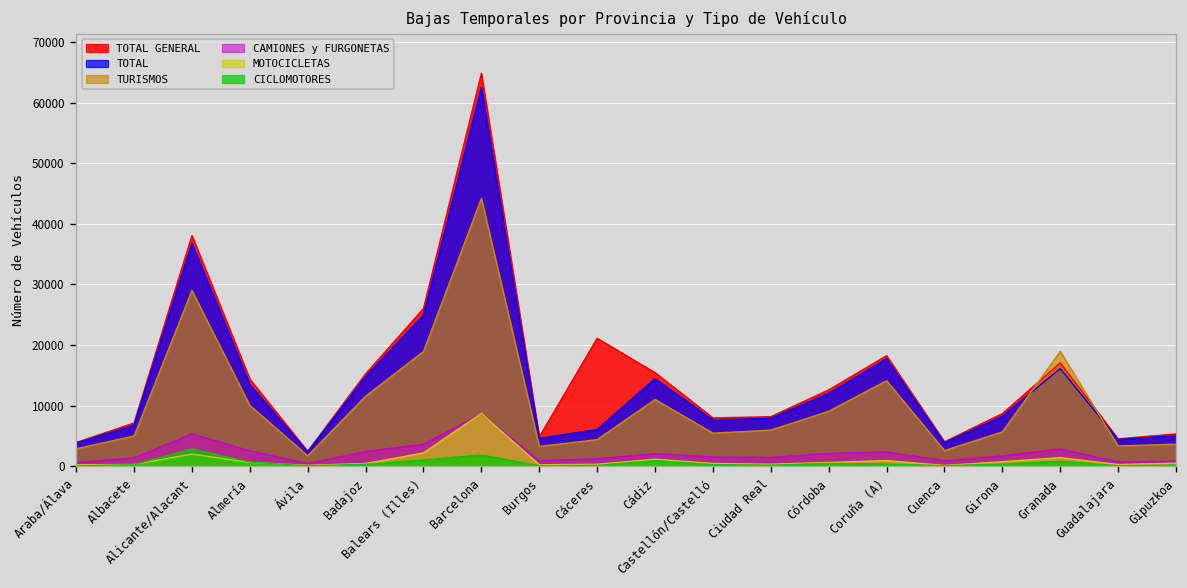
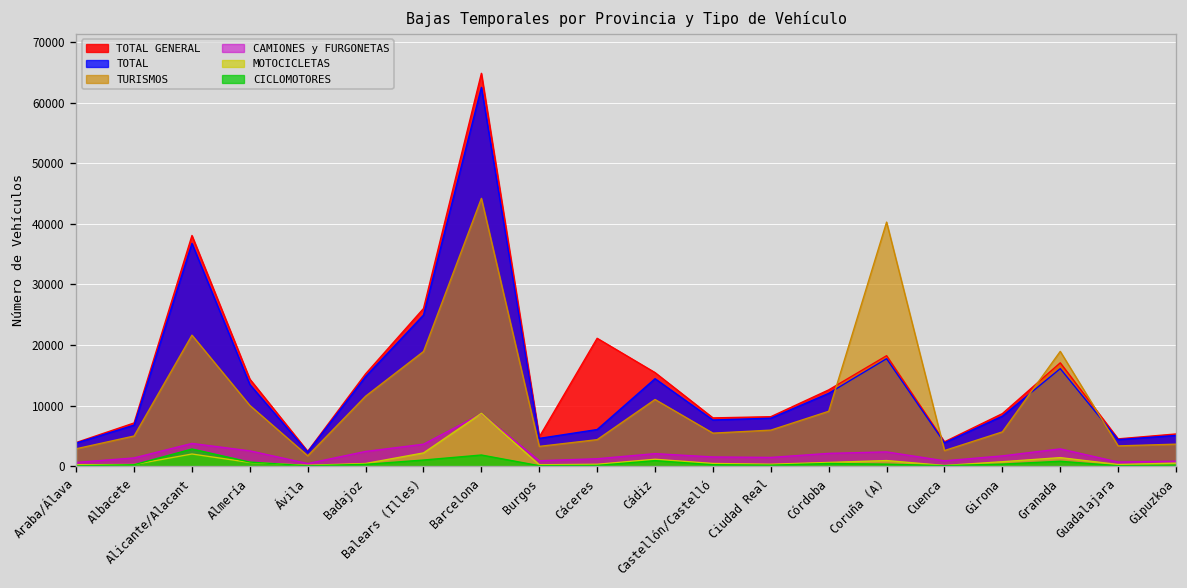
  {
    "TOTAL GENERAL": {
      "Alicante/Alacant": 38000,
      "Almería": 14000,
      "Balears (Illes)": 26000,
      "Barcelona": 65000,
      "Cáceres": 21000,
      "Cádiz": 15000,
      "Córdoba": 13000,
      "Granada": 17000
    },
    "TOTAL": {
      "Alicante/Alacant": 37000,
      "Almería": 13000,
      "Balears (Illes)": 25000,
      "Barcelona": 63000,
      "Cáceres": 6000,
      "Cádiz": 14000,
      "Córdoba": 12000,
      "Granada": 16000
    },
    "TURISMOS": {
      "Araba/Álava": 3000,
      "Albacete": 5000,
-     "Alicante/Alacant": 29000,
+     "Alicante/Alacant": 22000,
      "Almería": 10000,
      "Ávila": 2000,
      "Badajoz": 12000,
      "Balears (Illes)": 19000,
      "Barcelona": 44000,
      "Burgos": 3000,
      "Cáceres": 4000,
      "Cádiz": 11000,
      "Castellón/Castelló": 5000,
      "Ciudad Real": 6000,
      "Córdoba": 9000,
-     "Coruña (A)": 14000,
+     "Coruña (A)": 40000,
      "Cuenca": 3000,
      "Girona": 6000,
      "Granada": 19000,
      "Guadalajara": 3000,
      "Gipuzkoa": 4000
    },
    "CAMIONES y FURGONETAS": {
      "Albacete": 1000,
-     "Alicante/Alacant": 5000,
+     "Alicante/Alacant": 4000,
      "Almería": 3000,
      "Badajoz": 2000,
      "Balears (Illes)": 4000,
      "Burgos": 1000,
      "Cáceres": 1000,
      "Cádiz": 2000,
      "Castellón/Castelló": 2000,
      "Ciudad Real": 1000,
      "Córdoba": 2000,
      "Coruña (A)": 2000,
      "Cuenca": 1000,
      "Girona": 2000,
      "Granada": 3000
    },
    "MOTOCICLETAS": {
      "Alicante/Alacant": 2000,
      "Balears (Illes)": 2000,
      "Coruña (A)": 1000,
      "Granada": 1000
    },
    "CICLOMOTORES": {
      "Alicante/Alacant": 3000,
      "Balears (Illes)": 1000,
      "Barcelona": 2000,
      "Coruña (A)": 0,
      "Granada": 1000
    }
  }
